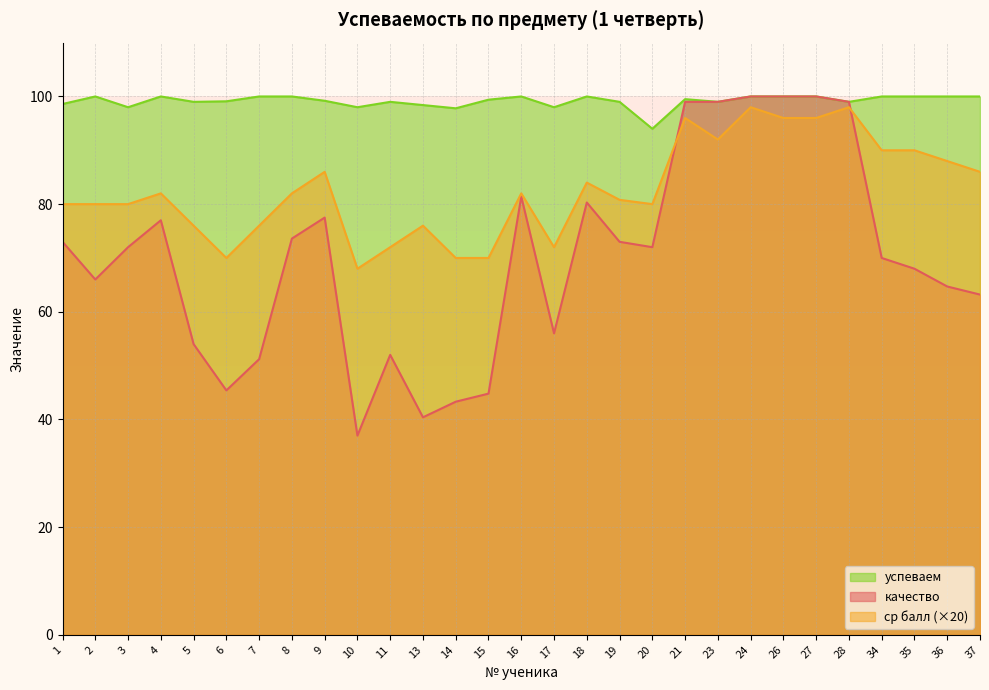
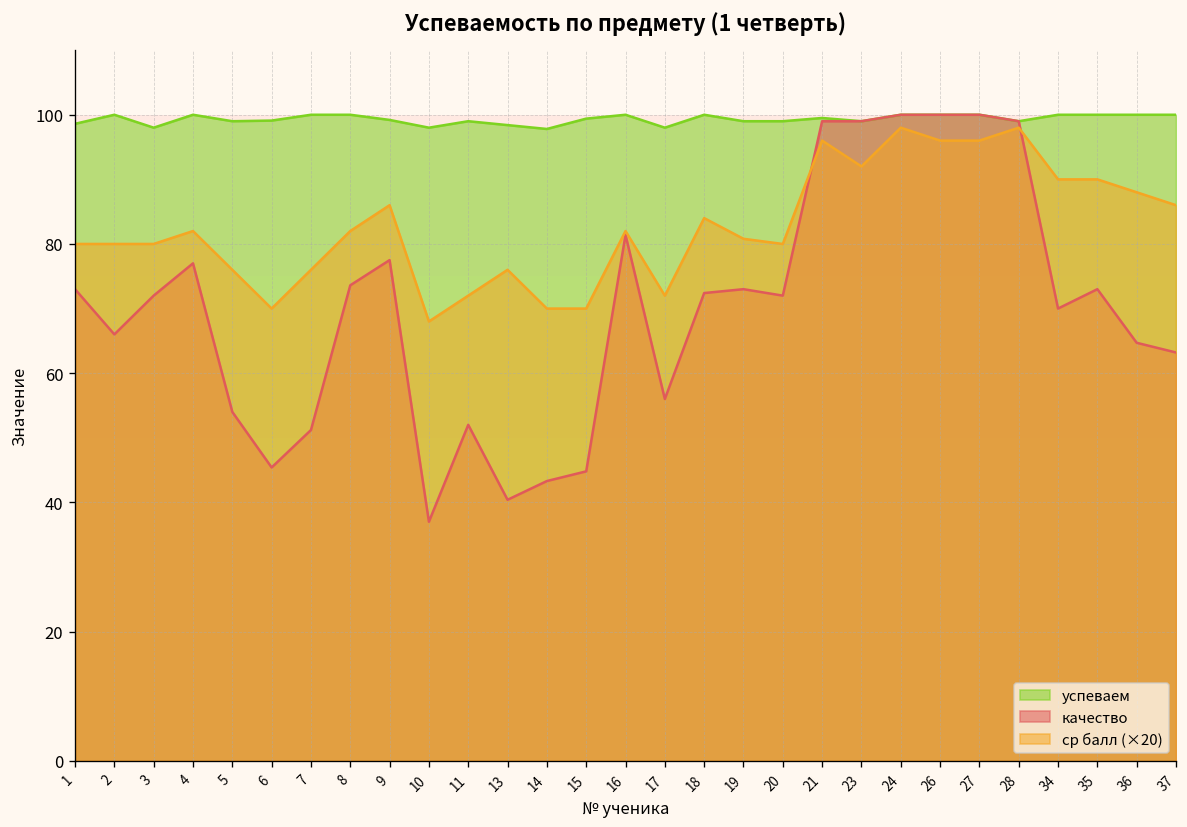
  {
    "успеваем": {
      "1": 99,
      "2": 100,
      "3": 98,
      "4": 100,
      "5": 99,
      "6": 99,
      "7": 100,
      "8": 100,
      "9": 99,
      "10": 98,
      "11": 99,
      "13": 98,
      "14": 98,
      "15": 99,
      "16": 100,
      "17": 98,
      "18": 100,
      "19": 99,
-     "20": 94,
+     "20": 99,
      "21": 100,
      "34": 100,
      "35": 100,
      "36": 100,
      "37": 100
    },
    "качество": {
      "1": 73,
      "2": 66,
      "3": 72,
      "4": 77,
      "5": 54,
      "6": 45,
      "7": 51,
      "8": 74,
      "9": 78,
      "10": 37,
      "11": 52,
      "13": 40,
      "14": 43,
      "15": 45,
      "16": 81,
      "17": 56,
-     "18": 80,
+     "18": 72,
      "19": 73,
      "20": 72,
      "21": 99,
      "34": 70,
-     "35": 68,
+     "35": 73,
      "36": 65,
      "37": 63
    },
    "ср балл (×20)": {
      "1": 80,
      "2": 80,
      "3": 80,
      "4": 82,
      "5": 76,
      "6": 70,
      "7": 76,
      "8": 82,
      "9": 86,
      "10": 68,
      "11": 72,
      "13": 76,
      "14": 70,
      "15": 70,
      "16": 82,
      "17": 72,
      "18": 84,
      "19": 81,
      "20": 80,
      "21": 96,
      "23": 92,
      "24": 98,
      "26": 96,
      "27": 96,
      "28": 98,
      "34": 90,
      "35": 90,
      "36": 88,
      "37": 86
    }
  }
